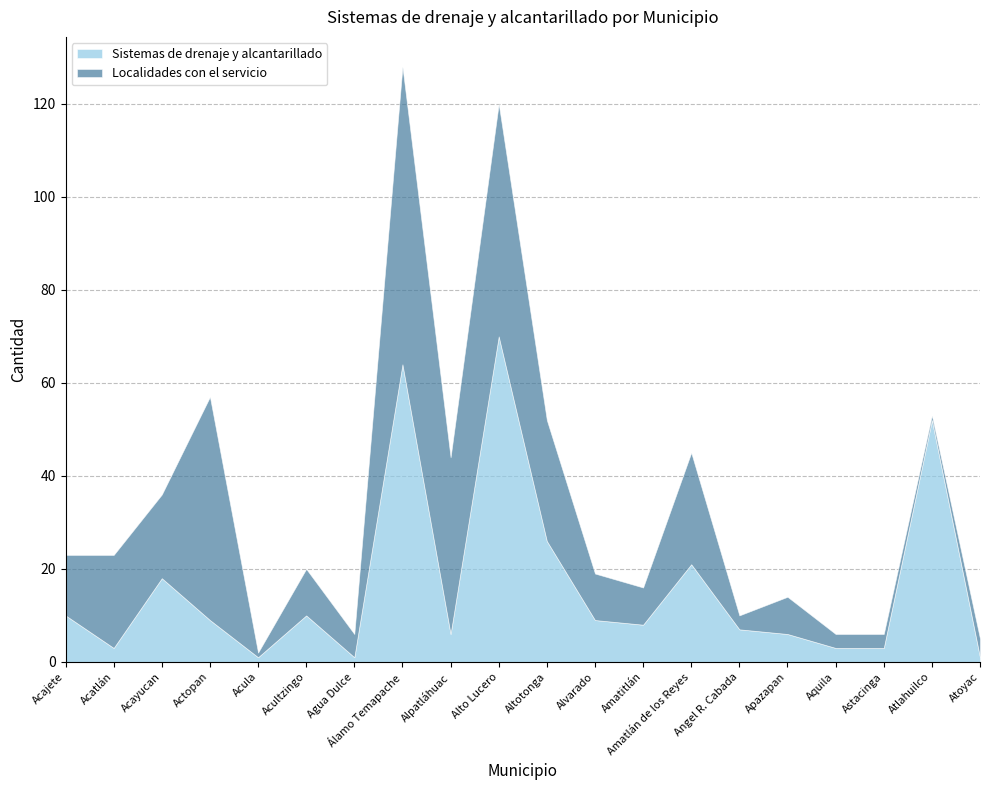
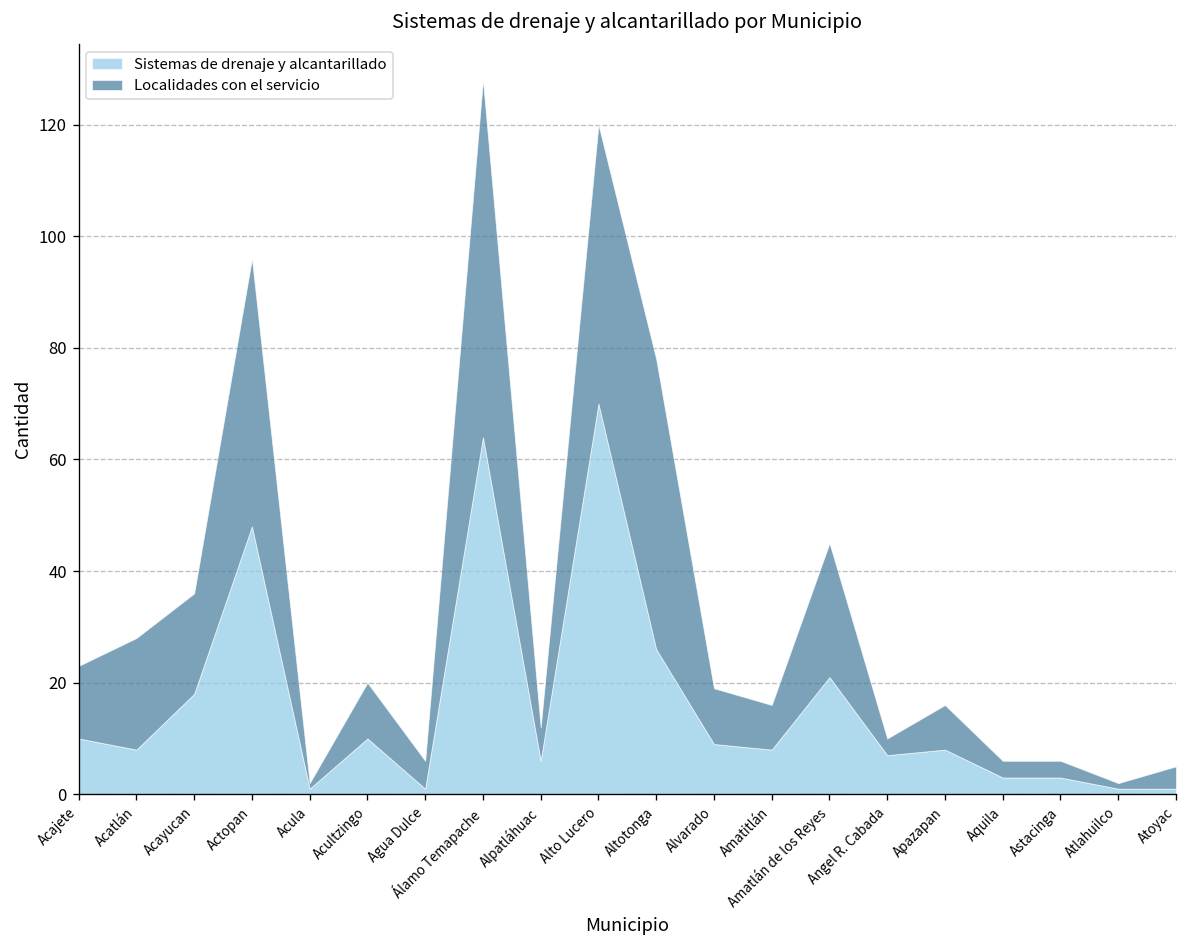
  {
    "Sistemas de drenaje y alcantarillado": {
      "Acajete": 10,
-     "Acatlán": 3,
+     "Acatlán": 8,
      "Acayucan": 18,
-     "Actopan": 9,
+     "Actopan": 48,
      "Acula": 1,
      "Acultzingo": 10,
      "Agua Dulce": 1,
      "Álamo Temapache": 64,
      "Alpatláhuac": 6,
      "Alto Lucero": 70,
      "Altotonga": 26,
      "Alvarado": 9,
      "Amatitlán": 8,
      "Amatlán de los Reyes": 21,
      "Angel R. Cabada": 7,
-     "Apazapan": 6,
+     "Apazapan": 8,
      "Aquila": 3,
      "Astacinga": 3,
-     "Atlahuilco": 52,
+     "Atlahuilco": 1,
      "Atoyac": 1
    },
    "Localidades con el servicio": {
      "Acajete": 13,
      "Acatlán": 20,
      "Acayucan": 18,
      "Actopan": 48,
      "Acula": 1,
      "Acultzingo": 10,
      "Agua Dulce": 5,
      "Álamo Temapache": 64,
-     "Alpatláhuac": 38,
+     "Alpatláhuac": 6,
      "Alto Lucero": 50,
-     "Altotonga": 26,
+     "Altotonga": 52,
      "Alvarado": 10,
      "Amatitlán": 8,
      "Amatlán de los Reyes": 24,
      "Angel R. Cabada": 3,
      "Apazapan": 8,
      "Aquila": 3,
      "Astacinga": 3,
      "Atlahuilco": 1,
      "Atoyac": 4
    }
  }
